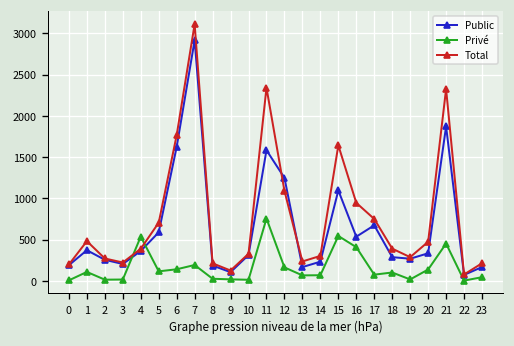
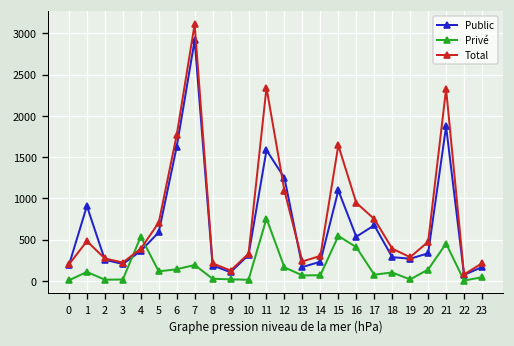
  {
    "Public": {
-     "1": 400,
+     "1": 900,
      "5": 600,
      "6": 1600,
      "7": 2900,
      "11": 1600,
      "12": 1300,
      "13": 200,
      "14": 200,
      "15": 1100,
      "16": 500,
      "17": 700,
      "18": 300,
      "20": 300,
      "21": 1900,
      "23": 200
    },
    "Privé": {
      "0": 0,
      "1": 100,
      "2": 0,
      "3": 0,
      "4": 500,
      "5": 100,
      "6": 100,
      "7": 200,
      "8": 0,
      "9": 0,
      "10": 0,
      "11": 800,
      "12": 200,
      "13": 100,
      "14": 100,
      "15": 500,
      "16": 400,
      "17": 100,
      "18": 100,
      "19": 0,
      "20": 100,
      "21": 500,
      "22": 0,
      "23": 0
    },
    "Total": {
      "1": 500,
      "5": 700,
      "6": 1800,
      "7": 3100,
      "11": 2300,
      "12": 1100,
      "13": 200,
      "14": 300,
      "15": 1600,
      "16": 900,
      "17": 800,
      "18": 400,
      "20": 500,
      "21": 2300,
      "23": 200
    }
  }
